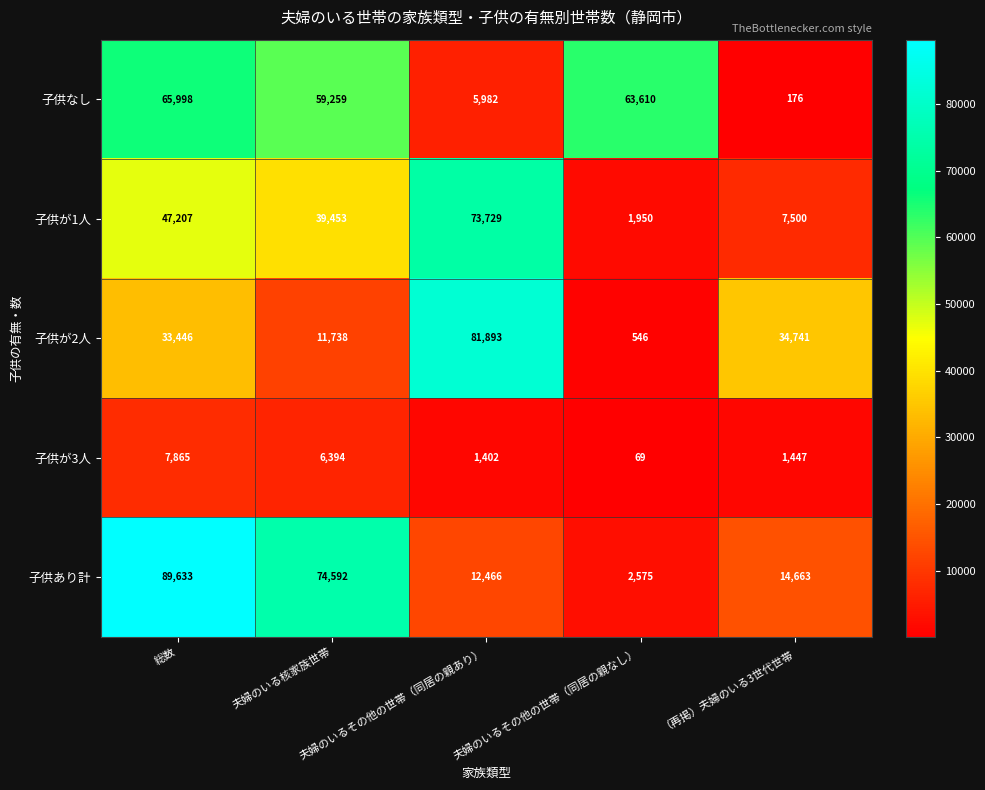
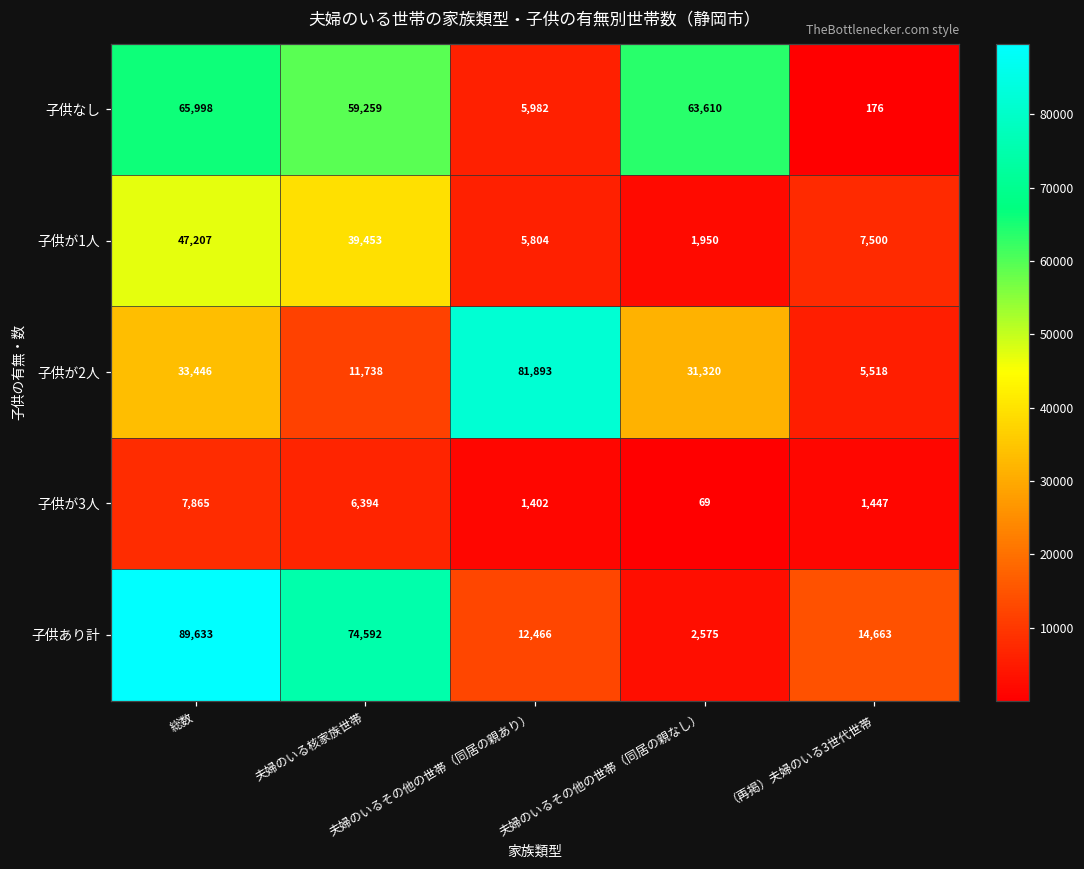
  {
    "子供なし": {
      "総数": "65,998",
      "夫婦のいる核家族世帯": "59,259",
      "夫婦のいるその他の世帯（同居の親あり）": "5,982",
      "夫婦のいるその他の世帯（同居の親なし）": "63,610",
      "（再掲）夫婦のいる3世代世帯": "176"
    },
    "子供が1人": {
      "総数": "47,207",
      "夫婦のいる核家族世帯": "39,453",
-     "夫婦のいるその他の世帯（同居の親あり）": "73,729",
+     "夫婦のいるその他の世帯（同居の親あり）": "5,804",
      "夫婦のいるその他の世帯（同居の親なし）": "1,950",
      "（再掲）夫婦のいる3世代世帯": "7,500"
    },
    "子供が2人": {
      "総数": "33,446",
      "夫婦のいる核家族世帯": "11,738",
      "夫婦のいるその他の世帯（同居の親あり）": "81,893",
-     "夫婦のいるその他の世帯（同居の親なし）": "546",
-     "（再掲）夫婦のいる3世代世帯": "34,741"
+     "夫婦のいるその他の世帯（同居の親なし）": "31,320",
+     "（再掲）夫婦のいる3世代世帯": "5,518"
    },
    "子供が3人": {
      "総数": "7,865",
      "夫婦のいる核家族世帯": "6,394",
      "夫婦のいるその他の世帯（同居の親あり）": "1,402",
      "夫婦のいるその他の世帯（同居の親なし）": "69",
      "（再掲）夫婦のいる3世代世帯": "1,447"
    },
    "子供あり計": {
      "総数": "89,633",
      "夫婦のいる核家族世帯": "74,592",
      "夫婦のいるその他の世帯（同居の親あり）": "12,466",
      "夫婦のいるその他の世帯（同居の親なし）": "2,575",
      "（再掲）夫婦のいる3世代世帯": "14,663"
    }
  }
